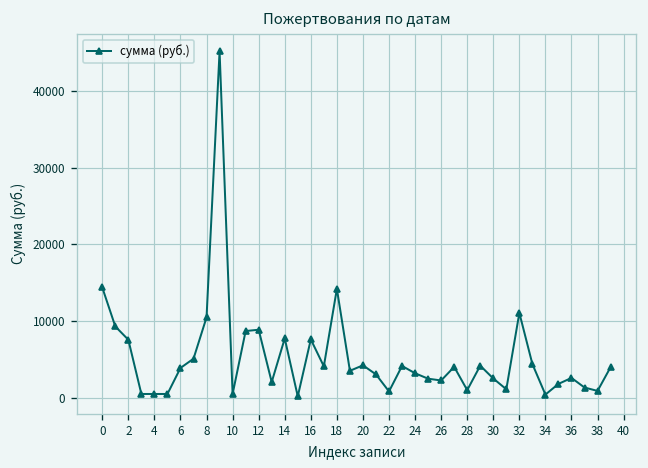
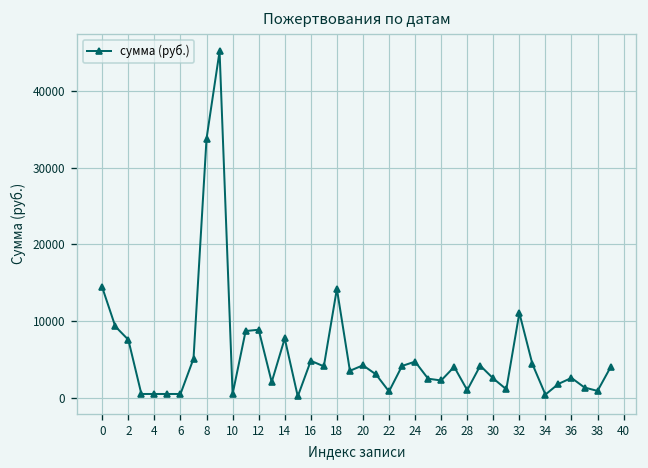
  {
    "0": 14000,
    "2": 8000,
    "4": 1000,
-   "6": 4000,
-   "8": 10000,
+   "6": 1000,
+   "8": 34000,
    "10": 1000,
    "12": 9000,
    "14": 8000,
-   "16": 8000,
+   "16": 5000,
    "18": 14000,
    "20": 4000,
    "22": 1000,
-   "24": 3000,
+   "24": 5000,
    "26": 2000,
    "28": 1000,
    "30": 3000,
    "32": 11000,
    "34": 0,
    "36": 3000,
    "38": 1000
  }
